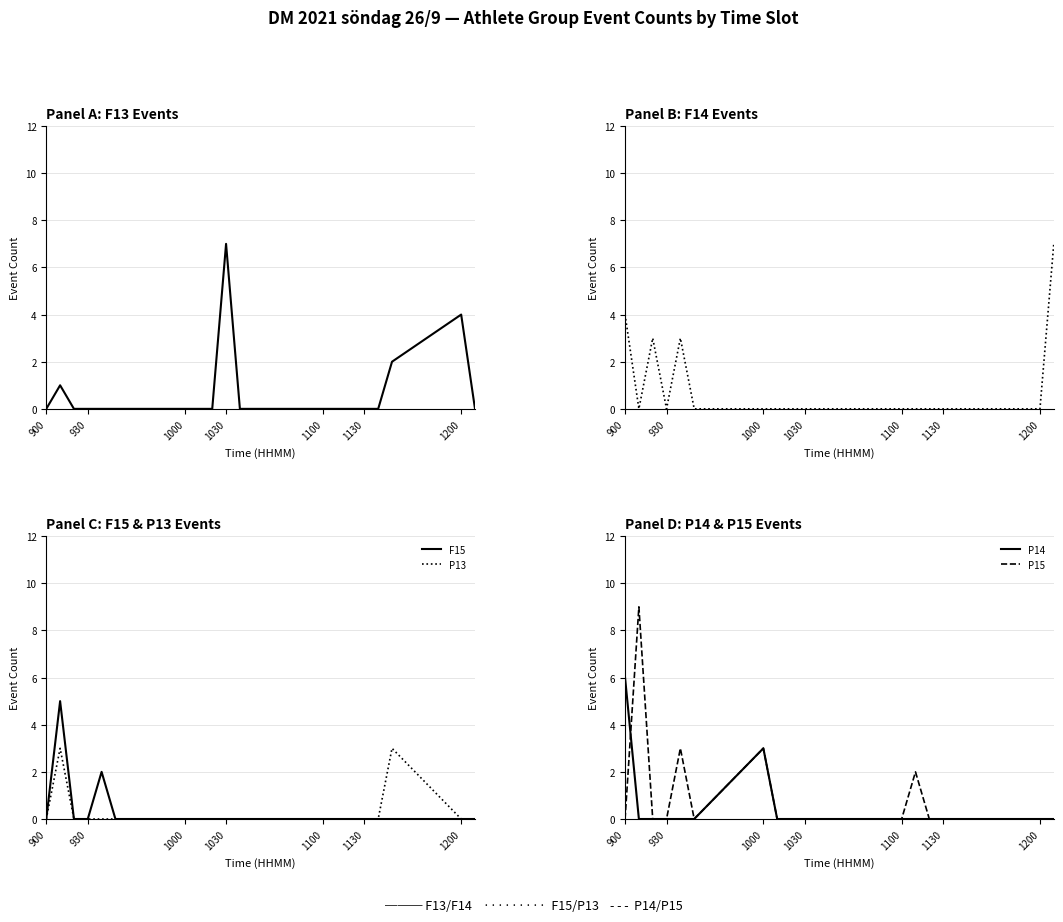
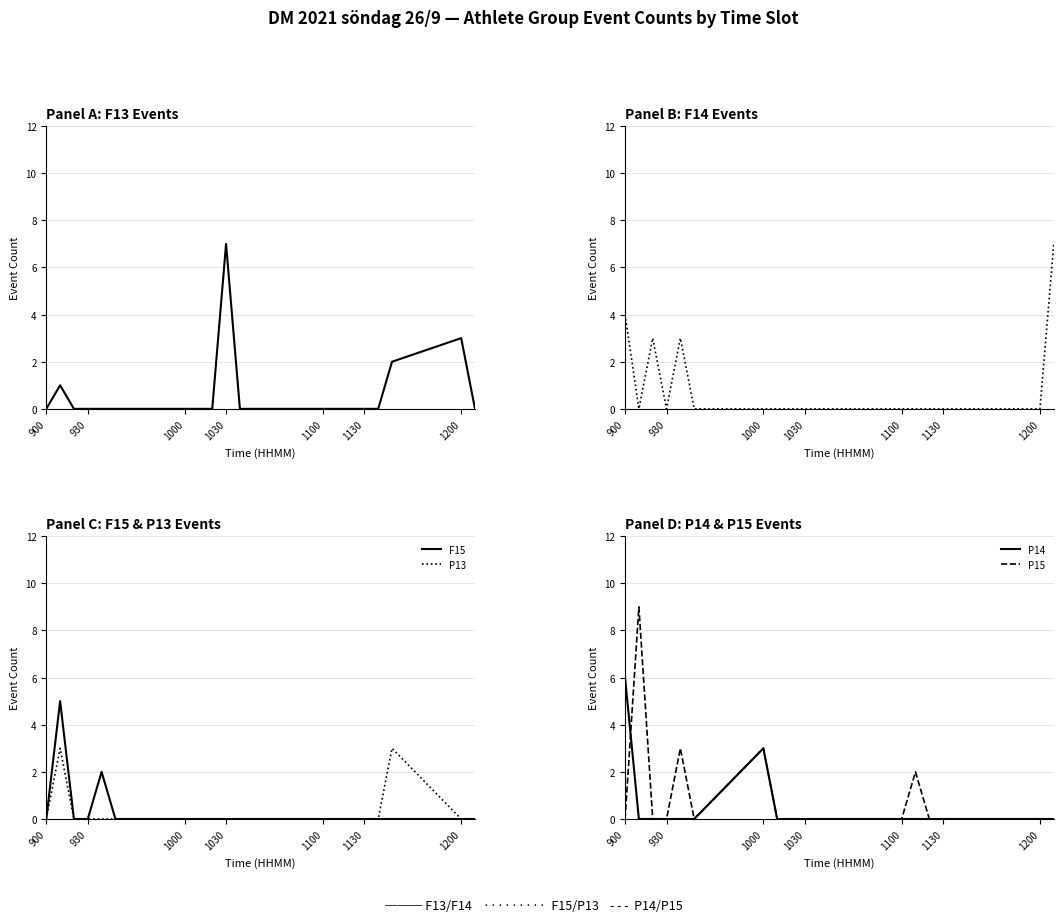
  {
    "Panel A: F13 Events": {
      "900": 0,
      "930": 0,
      "1000": 0,
      "1030": 7,
      "1100": 0,
      "1130": 0,
-     "1200": 4
+     "1200": 3
    },
    "Panel B: F14 Events": {
      "900": 4.0,
      "930": 0.0,
      "1000": 0.0,
      "1030": 0.0,
      "1100": 0.0,
      "1130": 0.0,
      "1200": 0.0
    }
  }
